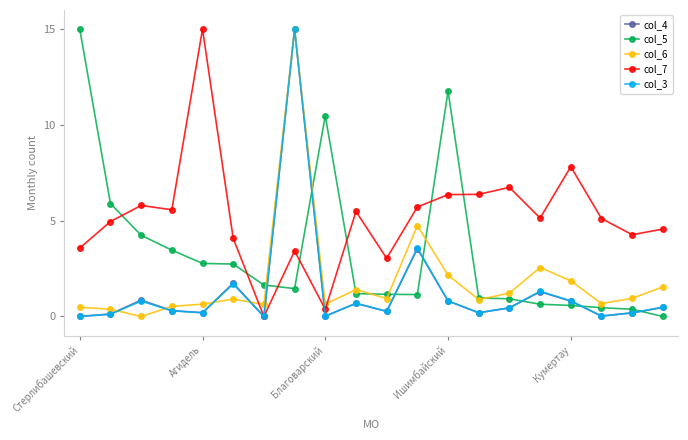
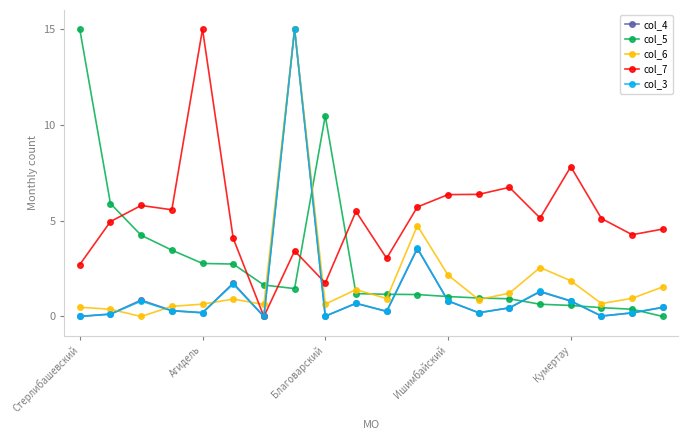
  {
    "col_5": {
      "Стерлибашевский": 15.0,
      "Агидель": 2.8,
      "Благоварский": 10.5,
-     "Ишимбайский": 11.8,
+     "Ишимбайский": 1.0,
      "Кумертау": 0.6
    },
    "col_6": {
      "Стерлибашевский": 0.5,
      "Агидель": 0.6,
      "Благоварский": 0.6,
      "Ишимбайский": 2.2,
      "Кумертау": 1.9
    },
    "col_7": {
-     "Стерлибашевский": 3.6,
+     "Стерлибашевский": 2.7,
      "Агидель": 15.0,
-     "Благоварский": 0.4,
+     "Благоварский": 1.8,
      "Ишимбайский": 6.4,
      "Кумертау": 7.8
    }
  }
